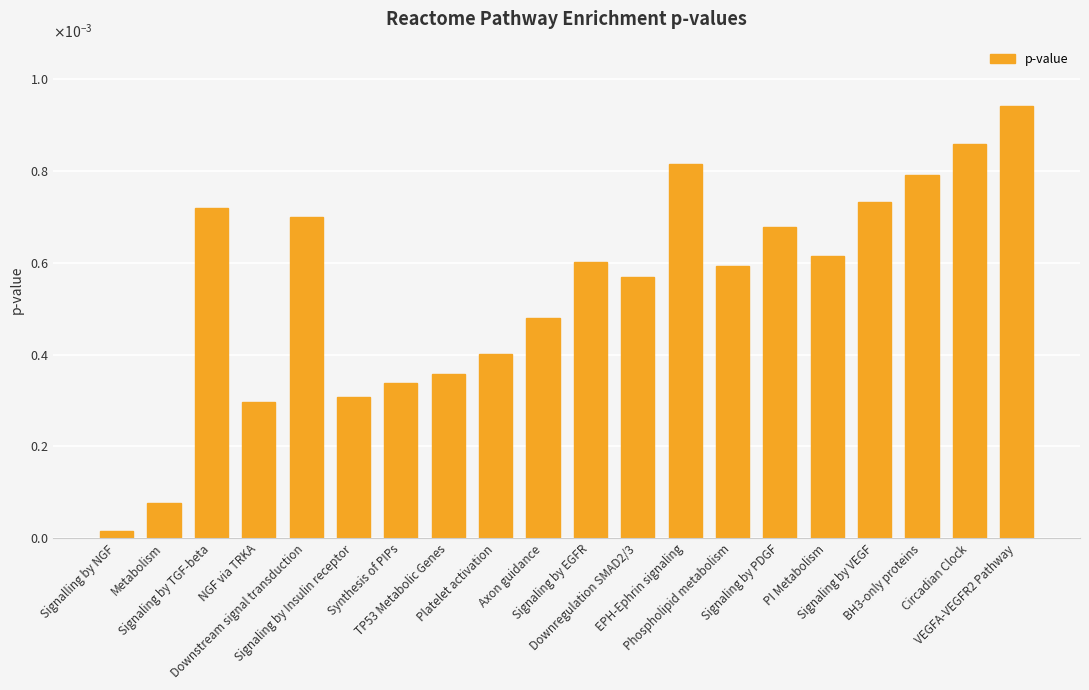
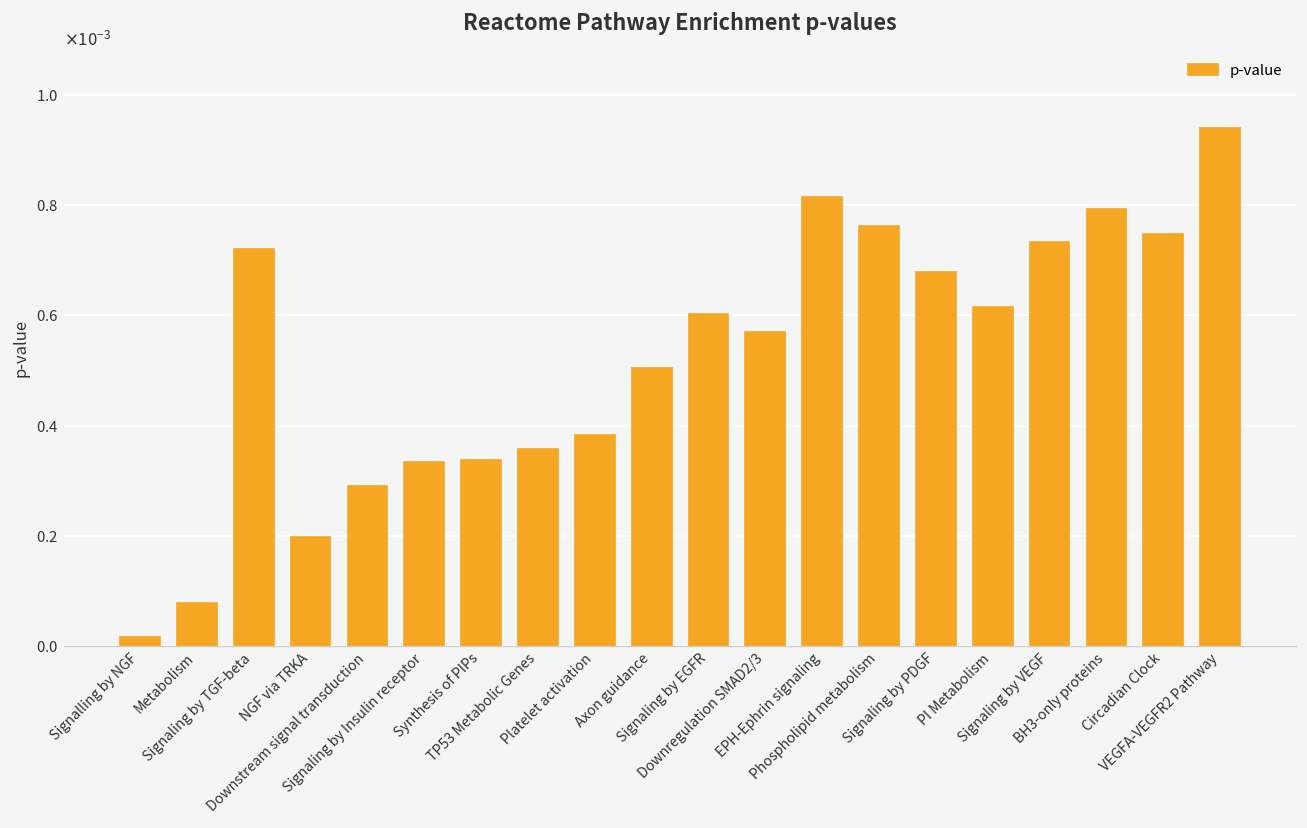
  {
    "Signalling by NGF": 0.00002,
    "Metabolism": 0.00008,
    "Signaling by TGF-beta": 0.00072,
-   "NGF via TRKA": 0.00030,
-   "Downstream signal transduction": 0.00070,
-   "Signaling by Insulin receptor": 0.00031,
+   "NGF via TRKA": 0.00020,
+   "Downstream signal transduction": 0.00029,
+   "Signaling by Insulin receptor": 0.00033,
    "Synthesis of PIPs": 0.00034,
    "TP53 Metabolic Genes": 0.00036,
-   "Platelet activation": 0.00040,
-   "Axon guidance": 0.00048,
+   "Platelet activation": 0.00038,
+   "Axon guidance": 0.00051,
    "Signaling by EGFR": 0.00060,
    "Downregulation SMAD2/3": 0.00057,
    "EPH-Ephrin signaling": 0.00082,
-   "Phospholipid metabolism": 0.00059,
+   "Phospholipid metabolism": 0.00076,
    "Signaling by PDGF": 0.00068,
    "PI Metabolism": 0.00062,
    "Signaling by VEGF": 0.00073,
    "BH3-only proteins": 0.00079,
-   "Circadian Clock": 0.00086,
+   "Circadian Clock": 0.00075,
    "VEGFA-VEGFR2 Pathway": 0.00094
  }
